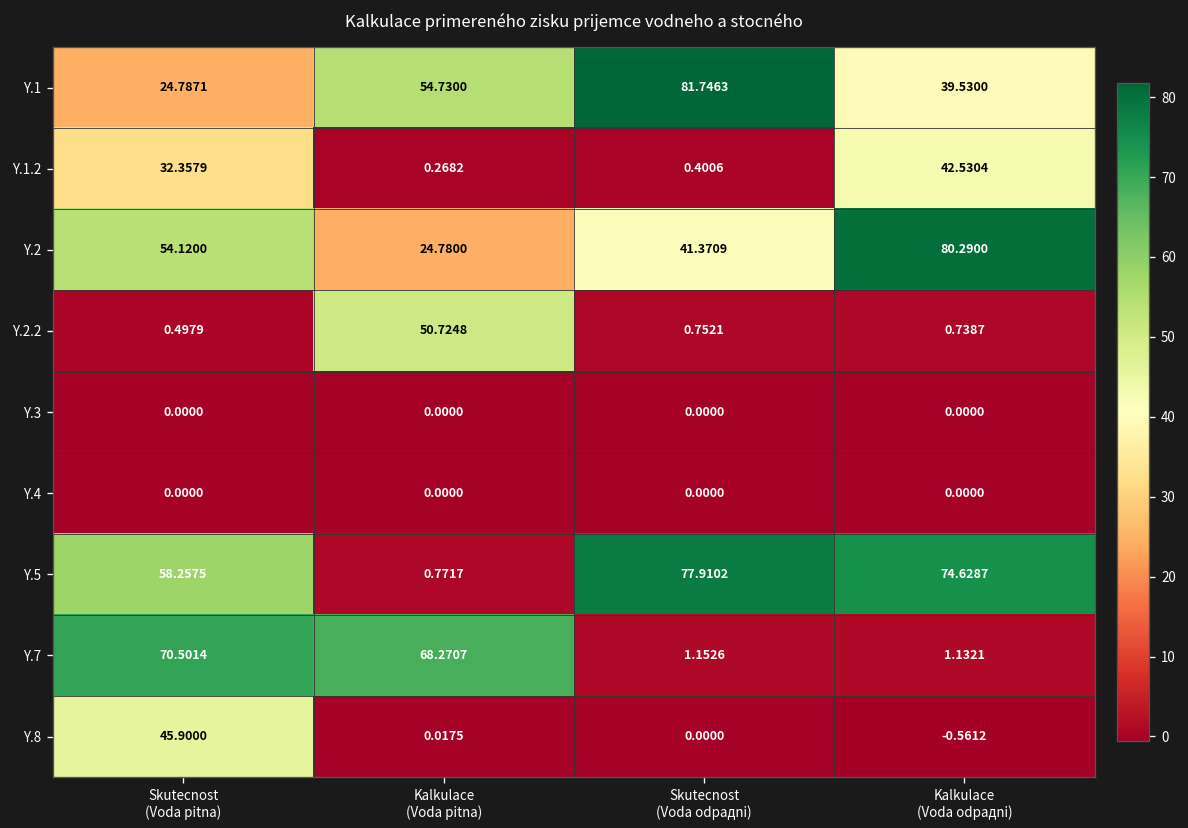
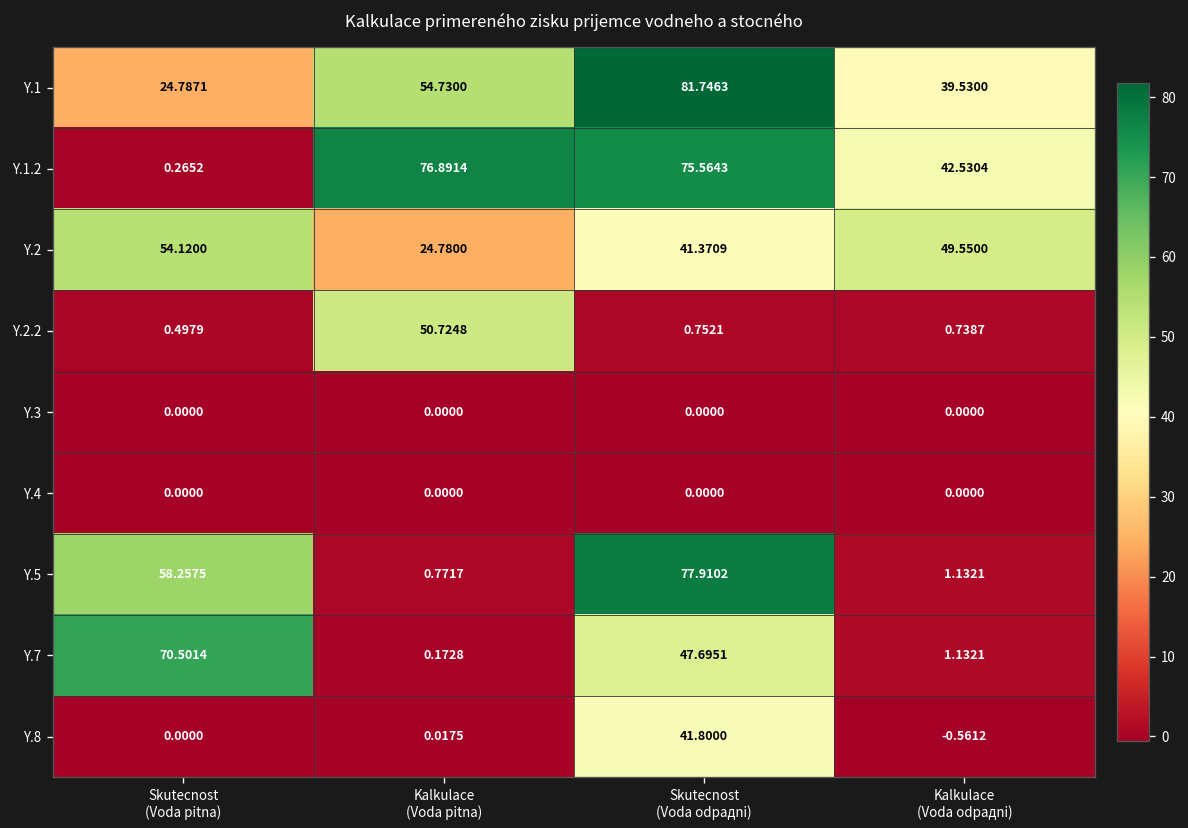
  {
    "Y.1": {
      "Skutecnost (Voda pitna)": 24.7871,
      "Kalkulace (Voda pitna)": 54.7300,
      "Skutecnost (Voda odpадni)": 81.7463,
      "Kalkulace (Voda odpадni)": 39.5300
    },
    "Y.1.2": {
-     "Skutecnost (Voda pitna)": 32.3579,
-     "Kalkulace (Voda pitna)": 0.2682,
-     "Skutecnost (Voda odpадni)": 0.4006,
+     "Skutecnost (Voda pitna)": 0.2652,
+     "Kalkulace (Voda pitna)": 76.8914,
+     "Skutecnost (Voda odpадni)": 75.5643,
      "Kalkulace (Voda odpадni)": 42.5304
    },
    "Y.2": {
      "Skutecnost (Voda pitna)": 54.1200,
      "Kalkulace (Voda pitna)": 24.7800,
      "Skutecnost (Voda odpадni)": 41.3709,
-     "Kalkulace (Voda odpадni)": 80.2900
+     "Kalkulace (Voda odpадni)": 49.5500
    },
    "Y.2.2": {
      "Skutecnost (Voda pitna)": 0.4979,
      "Kalkulace (Voda pitna)": 50.7248,
      "Skutecnost (Voda odpадni)": 0.7521,
      "Kalkulace (Voda odpадni)": 0.7387
    },
    "Y.3": {
      "Skutecnost (Voda pitna)": 0.0000,
      "Kalkulace (Voda pitna)": 0.0000,
      "Skutecnost (Voda odpадni)": 0.0000,
      "Kalkulace (Voda odpадni)": 0.0000
    },
    "Y.4": {
      "Skutecnost (Voda pitna)": 0.0000,
      "Kalkulace (Voda pitna)": 0.0000,
      "Skutecnost (Voda odpадni)": 0.0000,
      "Kalkulace (Voda odpадni)": 0.0000
    },
    "Y.5": {
      "Skutecnost (Voda pitna)": 58.2575,
      "Kalkulace (Voda pitna)": 0.7717,
      "Skutecnost (Voda odpадni)": 77.9102,
-     "Kalkulace (Voda odpадni)": 74.6287
+     "Kalkulace (Voda odpадni)": 1.1321
    },
    "Y.7": {
      "Skutecnost (Voda pitna)": 70.5014,
-     "Kalkulace (Voda pitna)": 68.2707,
-     "Skutecnost (Voda odpадni)": 1.1526,
+     "Kalkulace (Voda pitna)": 0.1728,
+     "Skutecnost (Voda odpадni)": 47.6951,
      "Kalkulace (Voda odpадni)": 1.1321
    },
    "Y.8": {
-     "Skutecnost (Voda pitna)": 45.9000,
+     "Skutecnost (Voda pitna)": 0.0000,
      "Kalkulace (Voda pitna)": 0.0175,
-     "Skutecnost (Voda odpадni)": 0.0000,
+     "Skutecnost (Voda odpадni)": 41.8000,
      "Kalkulace (Voda odpадni)": -0.5612
    }
  }
